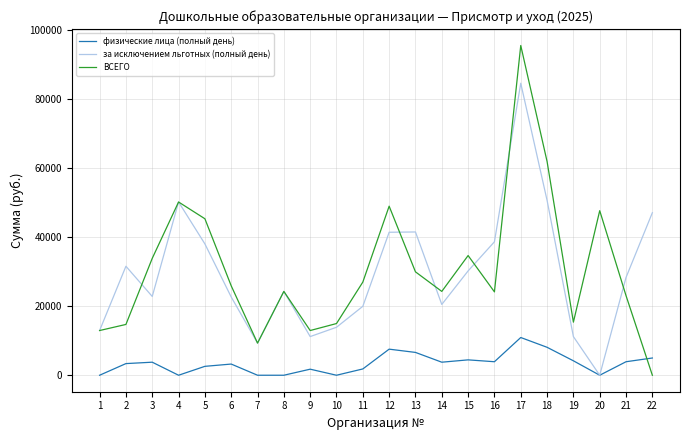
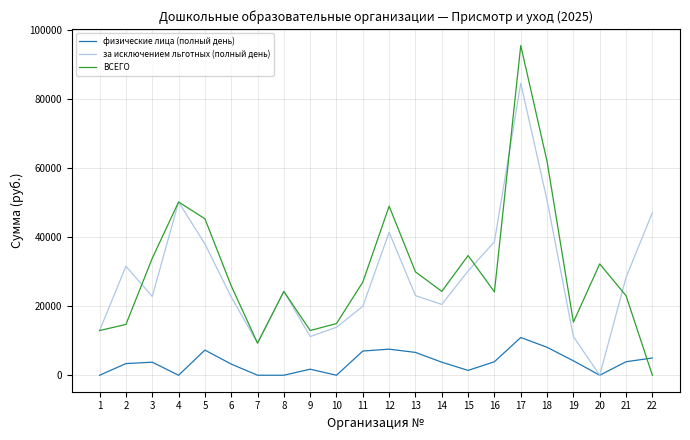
  {
    "физические лица (полный день)": {
      "1": 0,
      "2": 3000,
      "3": 4000,
      "4": 0,
-     "5": 3000,
+     "5": 7000,
      "6": 3000,
      "7": 0,
      "8": 0,
      "9": 2000,
      "10": 0,
-     "11": 2000,
+     "11": 7000,
      "12": 8000,
      "13": 7000,
      "14": 4000,
-     "15": 4000,
+     "15": 1000,
      "16": 4000,
      "17": 11000,
      "18": 8000,
      "19": 4000,
      "21": 4000,
      "22": 5000
    },
    "за исключением льготных (полный день)": {
      "2": 32000,
      "3": 23000,
      "5": 38000,
      "6": 23000,
      "9": 11000,
      "10": 14000,
      "11": 20000,
      "12": 41000,
-     "13": 42000,
+     "13": 23000,
      "14": 21000,
      "15": 30000,
      "16": 39000,
      "17": 85000,
      "18": 51000,
      "19": 11000,
      "21": 28000,
      "22": 47000
    },
    "ВСЕГО": {
      "2": 15000,
      "3": 34000,
      "5": 45000,
      "6": 26000,
      "9": 13000,
      "10": 15000,
      "11": 27000,
      "12": 49000,
      "13": 30000,
      "14": 24000,
      "15": 35000,
      "16": 24000,
      "17": 96000,
      "18": 62000,
      "19": 15000,
-     "20": 48000,
+     "20": 32000,
      "21": 23000,
      "22": 0
    }
  }
